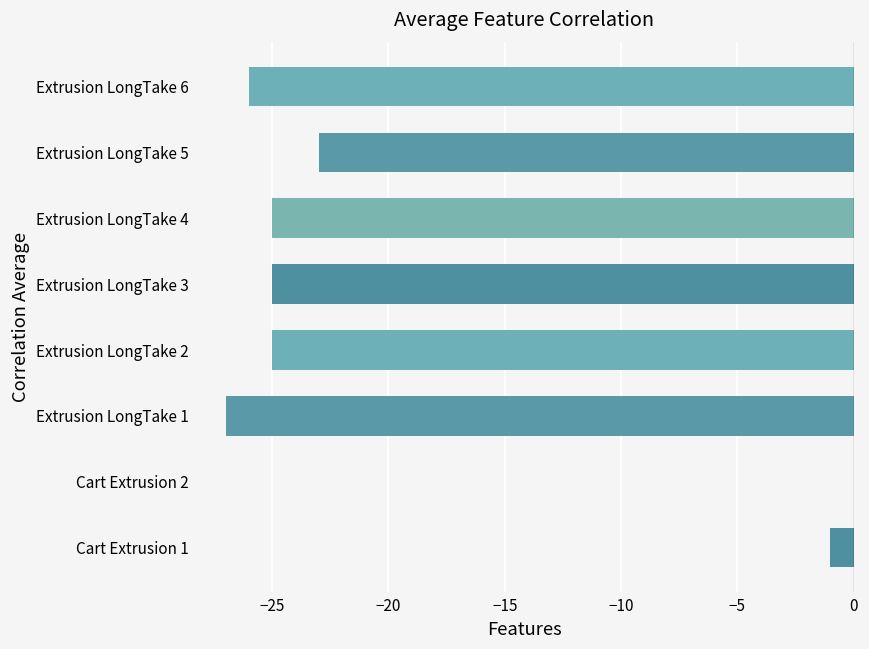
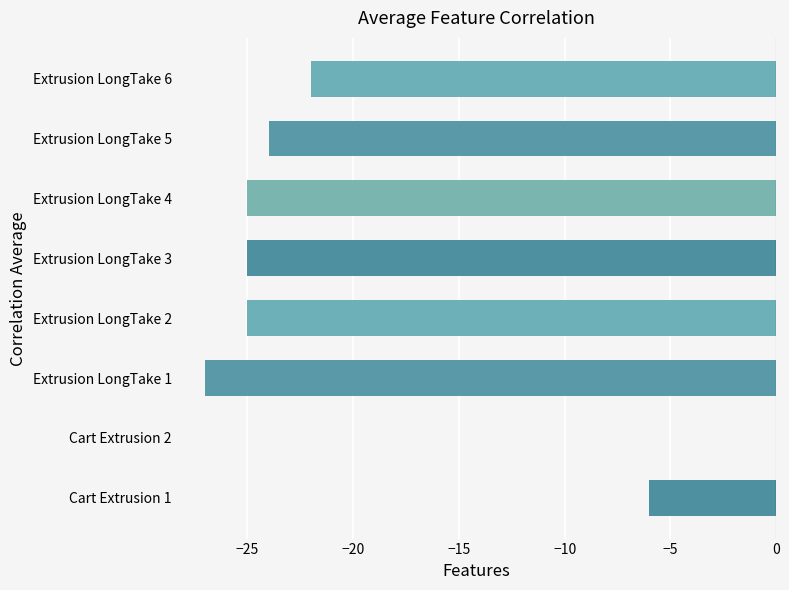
  {
-   "Extrusion LongTake 6": -26.0,
-   "Extrusion LongTake 5": -23.0,
+   "Extrusion LongTake 6": -22.0,
+   "Extrusion LongTake 5": -24.0,
    "Extrusion LongTake 4": -25.0,
    "Extrusion LongTake 3": -25.0,
    "Extrusion LongTake 2": -25.0,
    "Extrusion LongTake 1": -27.0,
    "Cart Extrusion 2": 0.0,
-   "Cart Extrusion 1": -1.0
+   "Cart Extrusion 1": -6.0
  }
